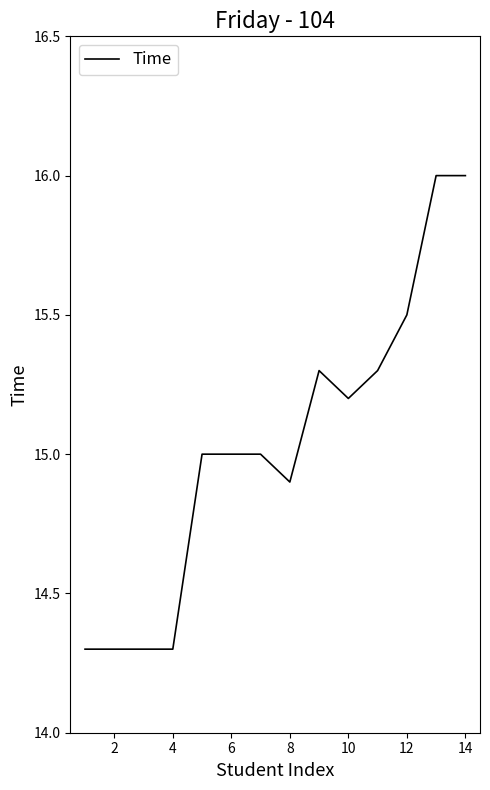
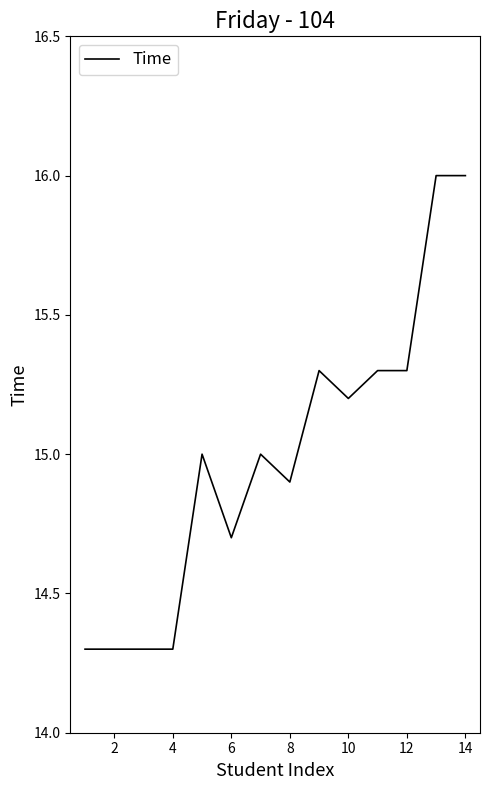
  {
    "2": 14.3,
    "4": 14.3,
-   "6": 15.0,
+   "6": 14.7,
    "8": 14.9,
    "10": 15.2,
-   "12": 15.5,
+   "12": 15.3,
    "14": 16.0
  }
